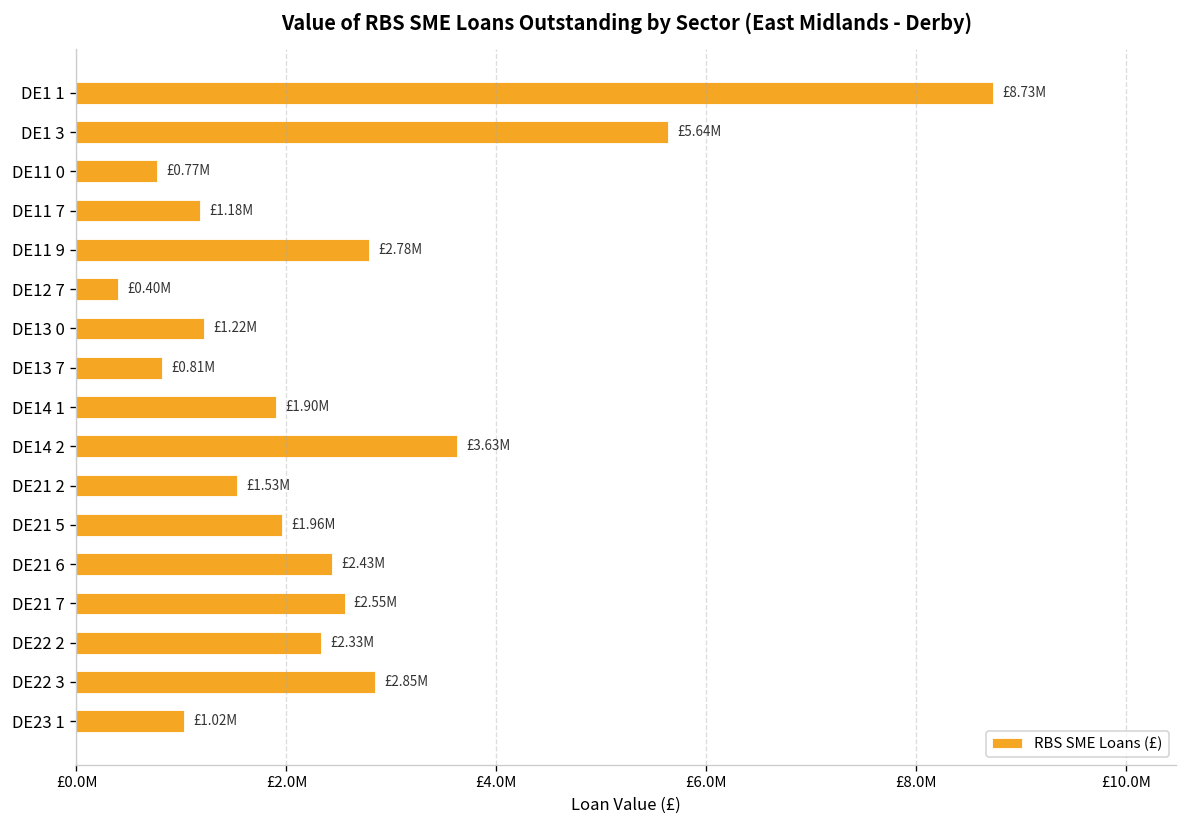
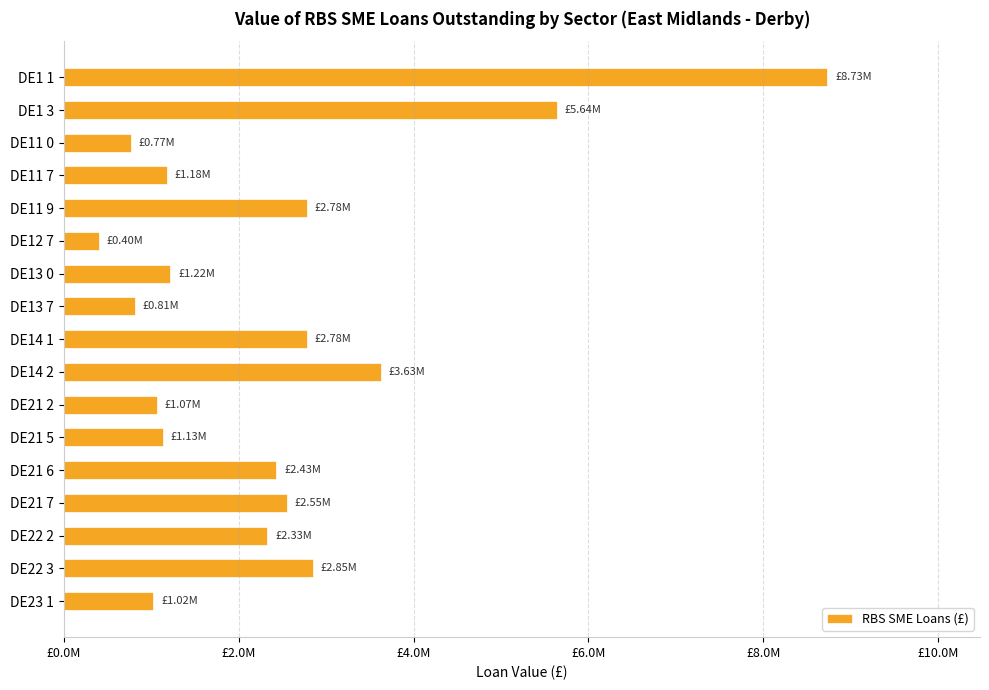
  {
    "DE1 1": "£8.73M",
    "DE1 3": "£5.64M",
    "DE11 0": "£0.77M",
    "DE11 7": "£1.18M",
    "DE11 9": "£2.78M",
    "DE12 7": "£0.40M",
    "DE13 0": "£1.22M",
    "DE13 7": "£0.81M",
-   "DE14 1": "£1.90M",
+   "DE14 1": "£2.78M",
    "DE14 2": "£3.63M",
-   "DE21 2": "£1.53M",
-   "DE21 5": "£1.96M",
+   "DE21 2": "£1.07M",
+   "DE21 5": "£1.13M",
    "DE21 6": "£2.43M",
    "DE21 7": "£2.55M",
    "DE22 2": "£2.33M",
    "DE22 3": "£2.85M",
    "DE23 1": "£1.02M"
  }
